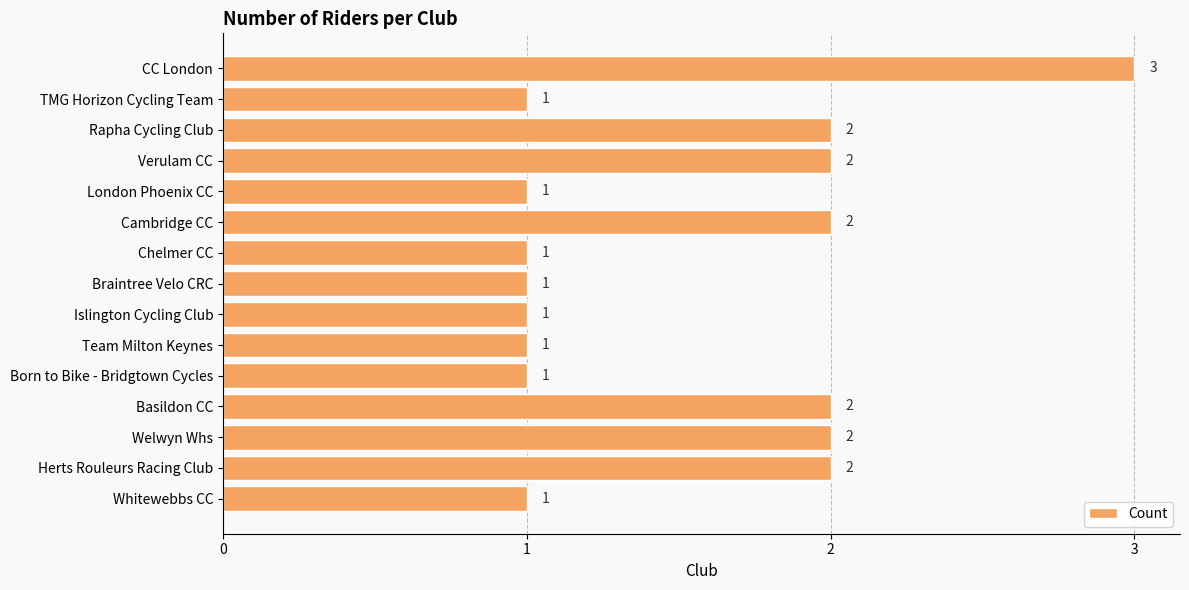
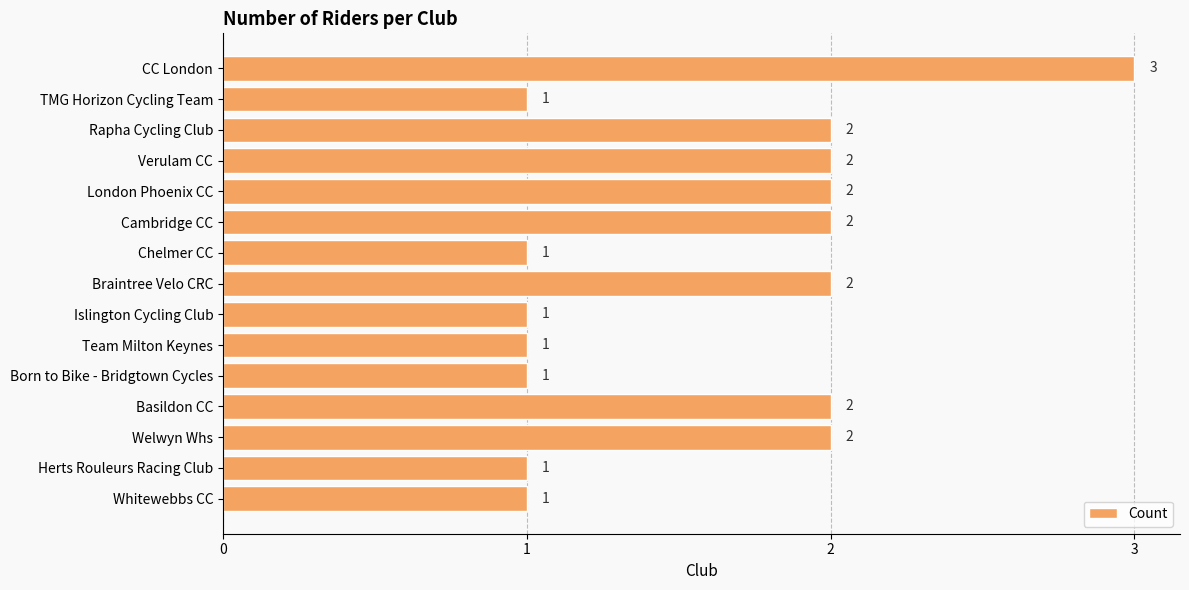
  {
    "CC London": 3,
    "TMG Horizon Cycling Team": 1,
    "Rapha Cycling Club": 2,
    "Verulam CC": 2,
-   "London Phoenix CC": 1,
+   "London Phoenix CC": 2,
    "Cambridge CC": 2,
    "Chelmer CC": 1,
-   "Braintree Velo CRC": 1,
+   "Braintree Velo CRC": 2,
    "Islington Cycling Club": 1,
    "Team Milton Keynes": 1,
    "Born to Bike - Bridgtown Cycles": 1,
    "Basildon CC": 2,
    "Welwyn Whs": 2,
-   "Herts Rouleurs Racing Club": 2,
+   "Herts Rouleurs Racing Club": 1,
    "Whitewebbs CC": 1
  }
